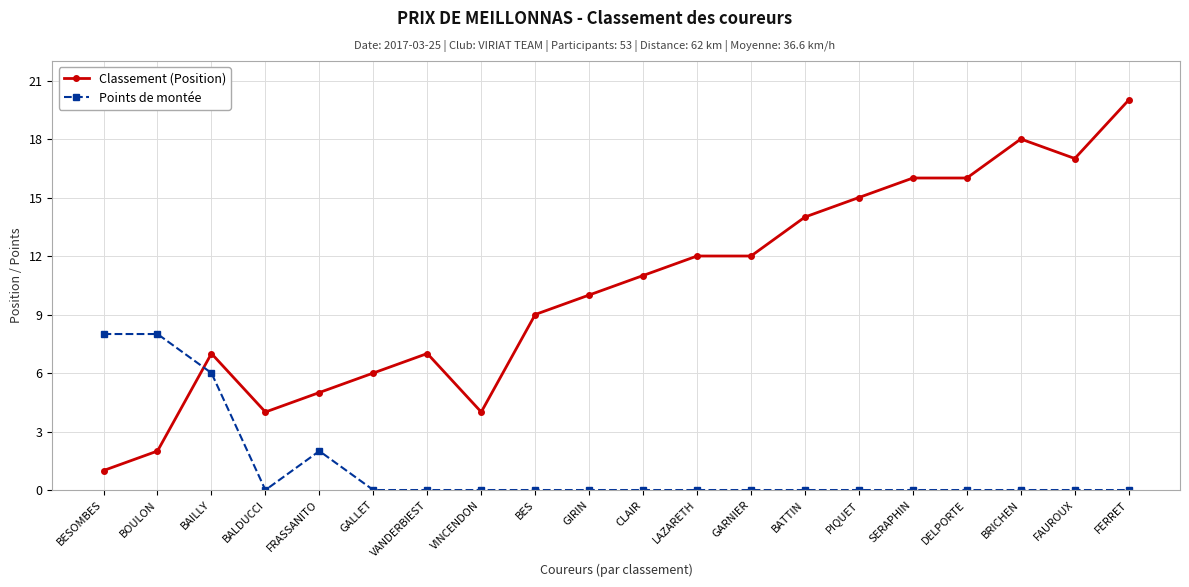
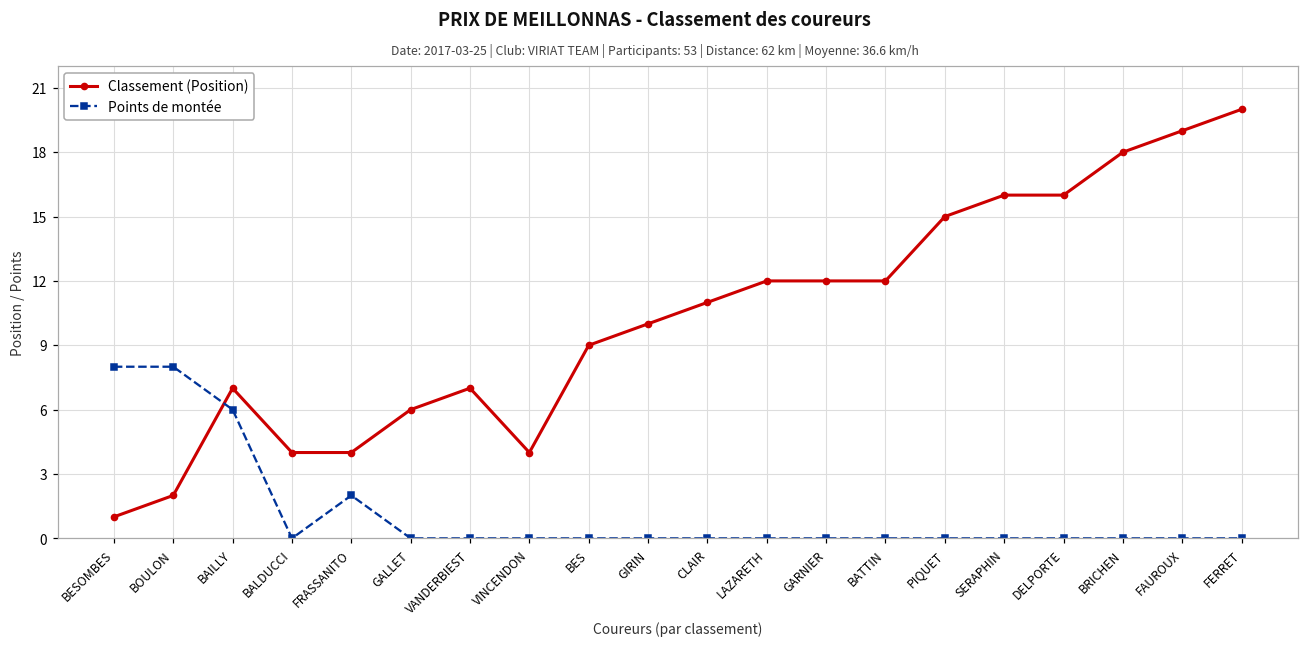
  {
    "Classement (Position)": {
      "BESOMBES": 1,
      "BOULON": 2,
      "BAILLY": 7,
      "BALDUCCI": 4,
-     "FRASSANITO": 5,
+     "FRASSANITO": 4,
      "GALLET": 6,
      "VANDERBIEST": 7,
      "VINCENDON": 4,
      "BES": 9,
      "GIRIN": 10,
      "CLAIR": 11,
      "LAZARETH": 12,
      "GARNIER": 12,
-     "BATTIN": 14,
+     "BATTIN": 12,
      "PIQUET": 15,
      "SERAPHIN": 16,
      "DELPORTE": 16,
      "BRICHEN": 18,
-     "FAUROUX": 17,
+     "FAUROUX": 19,
      "FERRET": 20
    },
    "Points de montée": {
      "BESOMBES": 8,
      "BOULON": 8,
      "BAILLY": 6,
      "BALDUCCI": 0,
      "FRASSANITO": 2,
      "GALLET": 0,
      "VANDERBIEST": 0,
      "VINCENDON": 0,
      "BES": 0,
      "GIRIN": 0,
      "CLAIR": 0,
      "LAZARETH": 0,
      "GARNIER": 0,
      "BATTIN": 0,
      "PIQUET": 0,
      "SERAPHIN": 0,
      "DELPORTE": 0,
      "BRICHEN": 0,
      "FAUROUX": 0,
      "FERRET": 0
    }
  }
